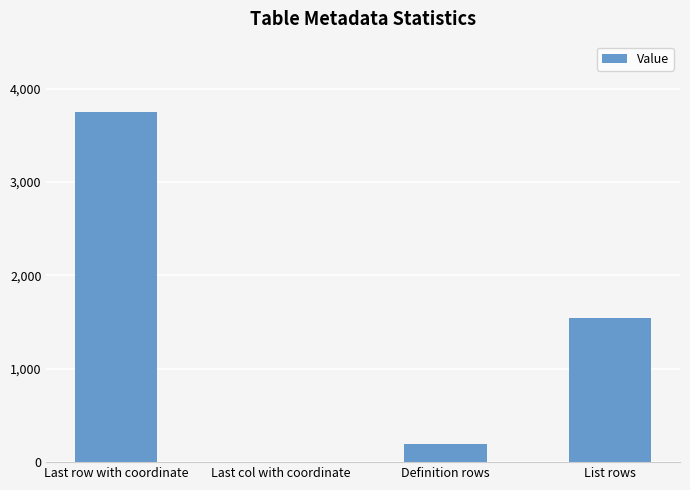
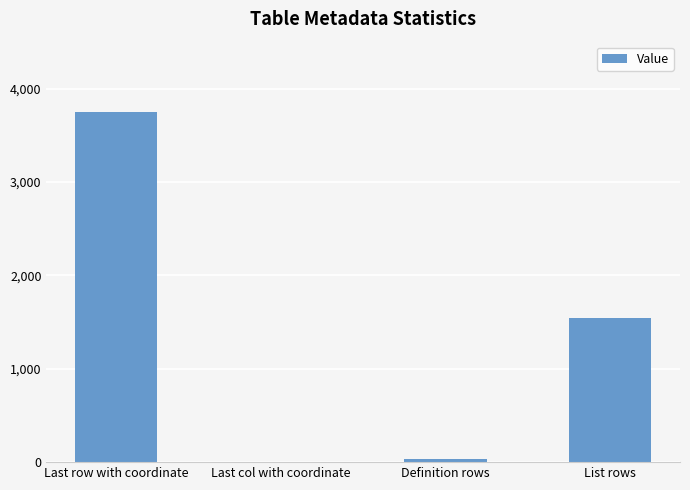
  {
    "Last row with coordinate": "3,800",
-   "Definition rows": "200",
+   "Definition rows": "0",
    "List rows": "1,500"
  }
